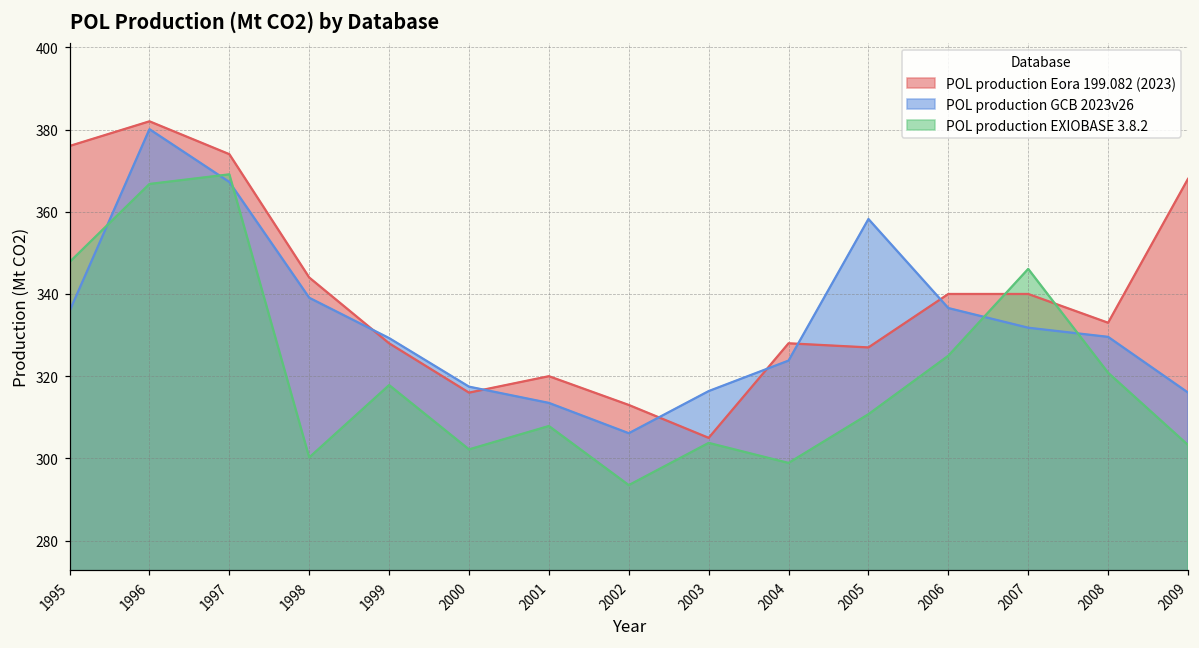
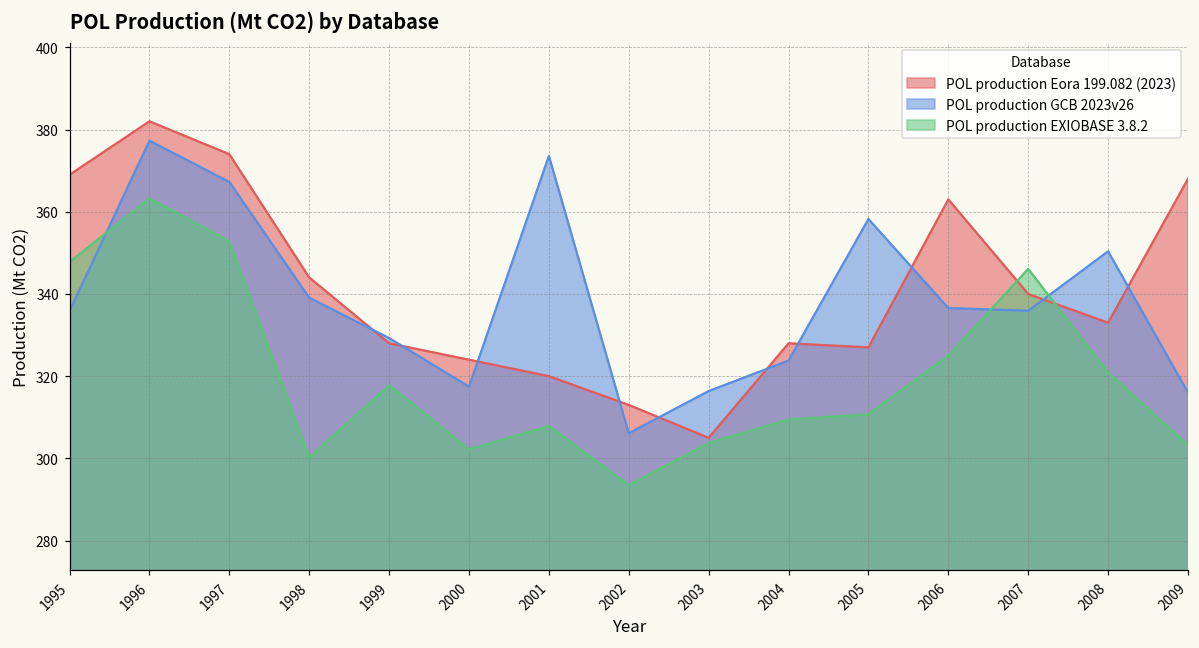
  {
    "POL production Eora 199.082 (2023)": {
-     "1995": 376,
+     "1995": 369,
      "1996": 382,
      "1997": 374,
      "1998": 344,
      "1999": 328,
-     "2000": 316,
+     "2000": 324,
      "2001": 320,
      "2002": 313,
      "2003": 305,
      "2004": 328,
      "2005": 327,
-     "2006": 340,
+     "2006": 363,
      "2007": 340,
      "2008": 333,
      "2009": 368
    },
    "POL production GCB 2023v26": {
      "1995": 336,
-     "1996": 380,
+     "1996": 377,
      "1997": 367,
      "1998": 339,
      "1999": 329,
      "2000": 317,
-     "2001": 314,
+     "2001": 374,
      "2002": 306,
      "2003": 316,
      "2004": 324,
      "2005": 358,
      "2006": 337,
-     "2007": 332,
-     "2008": 330,
+     "2007": 336,
+     "2008": 350,
      "2009": 316
    },
    "POL production EXIOBASE 3.8.2": {
      "1995": 348,
-     "1996": 367,
-     "1997": 369,
+     "1996": 363,
+     "1997": 353,
      "1998": 300,
      "1999": 318,
      "2000": 302,
      "2001": 308,
      "2002": 294,
      "2003": 304,
-     "2004": 299,
+     "2004": 309,
      "2005": 311,
      "2006": 325,
      "2007": 346,
      "2008": 321,
      "2009": 303
    }
  }
